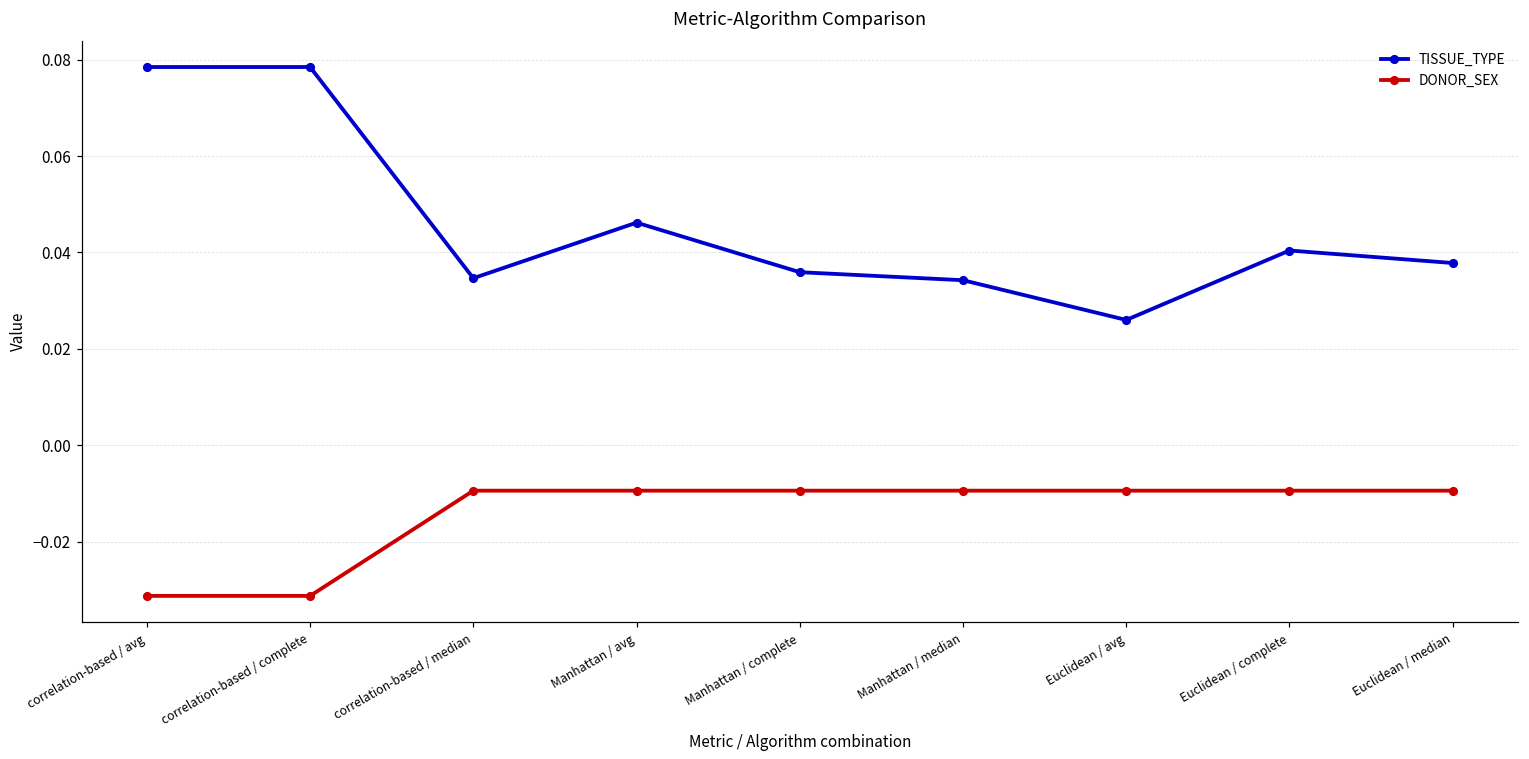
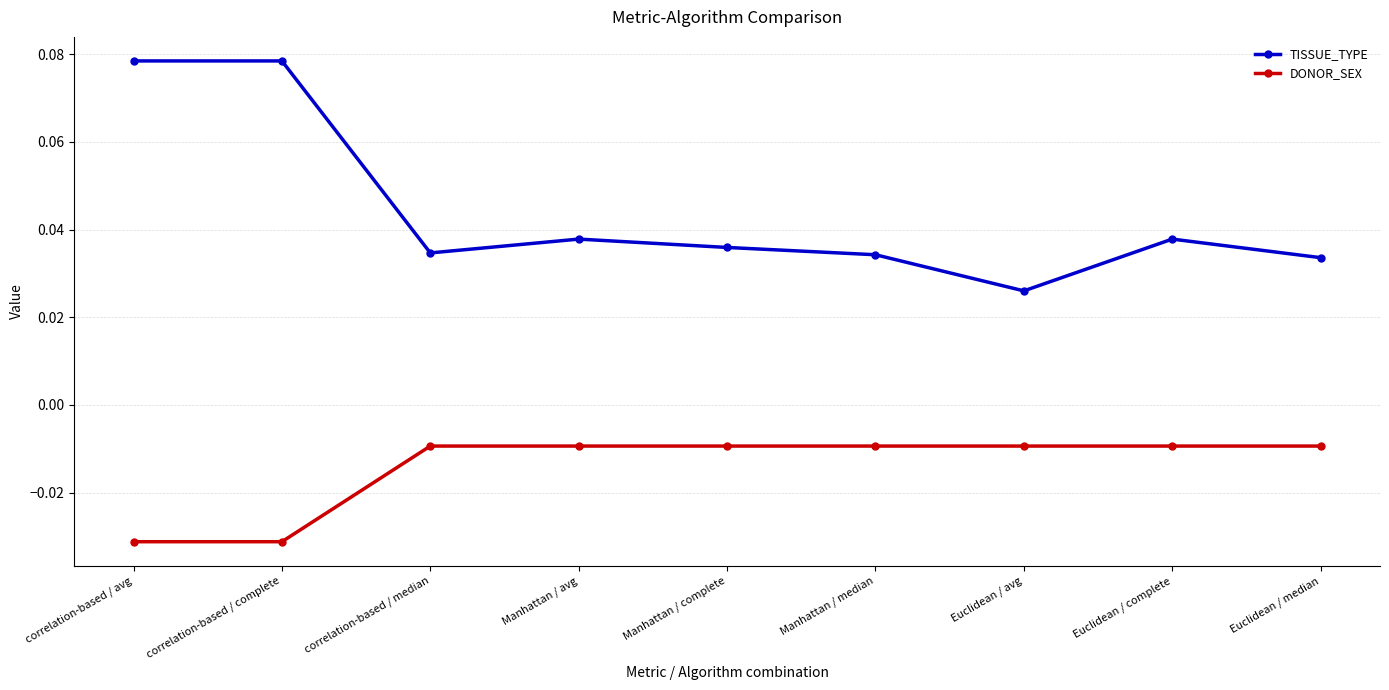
  {
    "TISSUE_TYPE": {
      "correlation-based / avg": 0.078,
      "correlation-based / complete": 0.078,
      "correlation-based / median": 0.035,
-     "Manhattan / avg": 0.046,
+     "Manhattan / avg": 0.038,
      "Manhattan / complete": 0.036,
      "Manhattan / median": 0.034,
      "Euclidean / avg": 0.026,
-     "Euclidean / complete": 0.040,
-     "Euclidean / median": 0.038
+     "Euclidean / complete": 0.038,
+     "Euclidean / median": 0.034
    },
    "DONOR_SEX": {
      "correlation-based / avg": -0.031,
      "correlation-based / complete": -0.031,
      "correlation-based / median": -0.009,
      "Manhattan / avg": -0.009,
      "Manhattan / complete": -0.009,
      "Manhattan / median": -0.009,
      "Euclidean / avg": -0.009,
      "Euclidean / complete": -0.009,
      "Euclidean / median": -0.009
    }
  }
